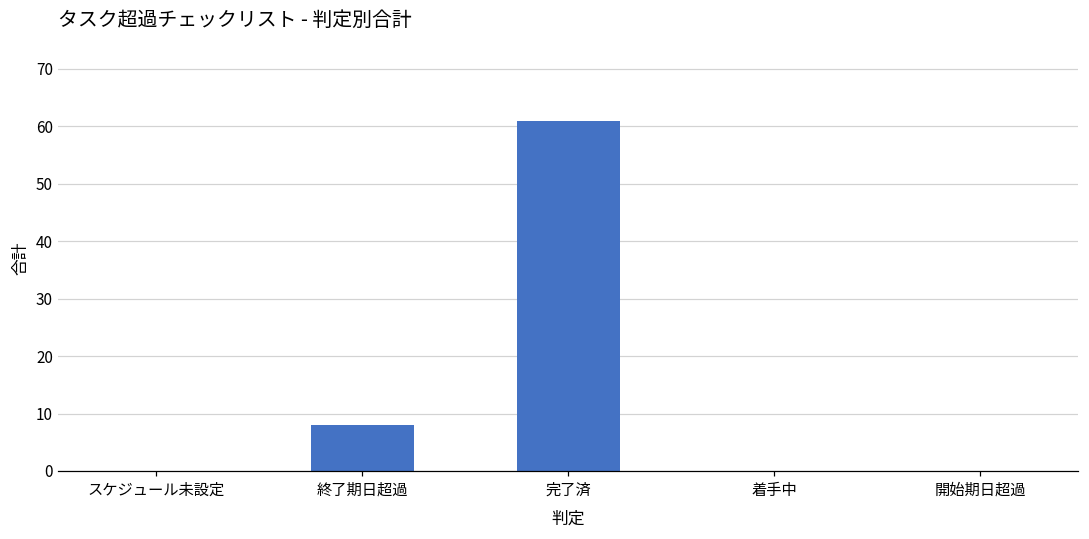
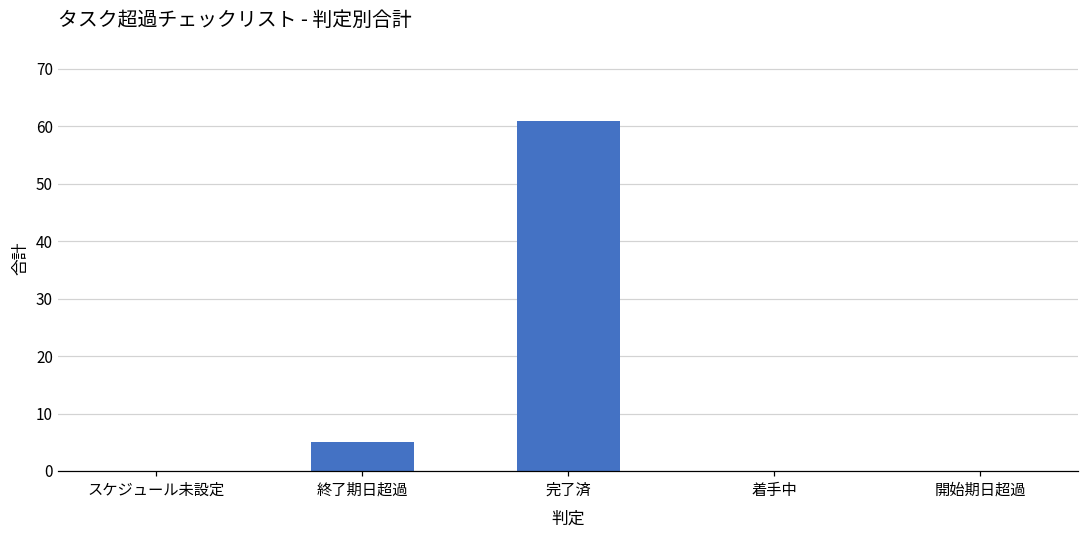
  {
    "スケジュール未設定": 0,
-   "終了期日超過": 8,
+   "終了期日超過": 5,
    "完了済": 61,
    "着手中": 0,
    "開始期日超過": 0
  }
